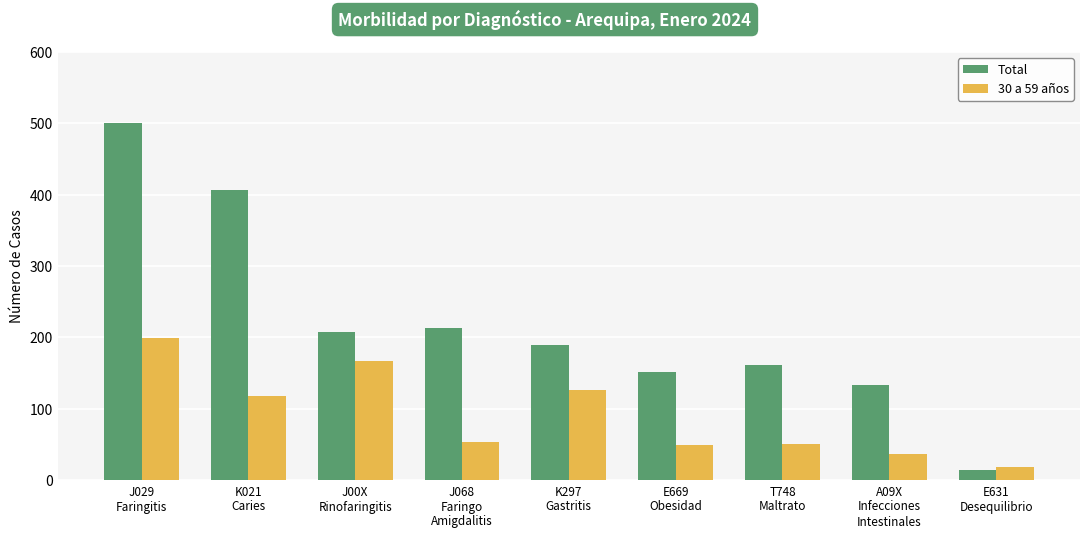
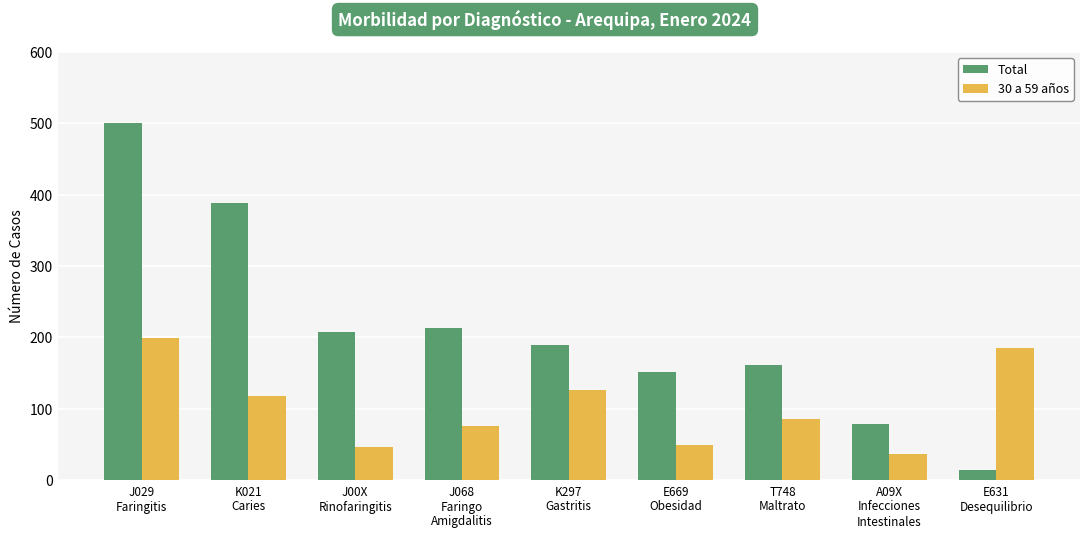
  {
    "Total": {
      "J029 Faringitis": 500,
-     "K021 Caries": 410,
+     "K021 Caries": 390,
      "J00X Rinofaringitis": 210,
      "J068 Faringo Amigdalitis": 210,
      "K297 Gastritis": 190,
      "E669 Obesidad": 150,
      "T748 Maltrato": 160,
-     "A09X Infecciones Intestinales": 130,
+     "A09X Infecciones Intestinales": 80,
      "E631 Desequilibrio": 10
    },
    "30 a 59 años": {
      "J029 Faringitis": 200,
      "K021 Caries": 120,
-     "J00X Rinofaringitis": 170,
-     "J068 Faringo Amigdalitis": 50,
+     "J00X Rinofaringitis": 50,
+     "J068 Faringo Amigdalitis": 80,
      "K297 Gastritis": 130,
      "E669 Obesidad": 50,
-     "T748 Maltrato": 50,
+     "T748 Maltrato": 90,
      "A09X Infecciones Intestinales": 40,
-     "E631 Desequilibrio": 20
+     "E631 Desequilibrio": 190
    }
  }
